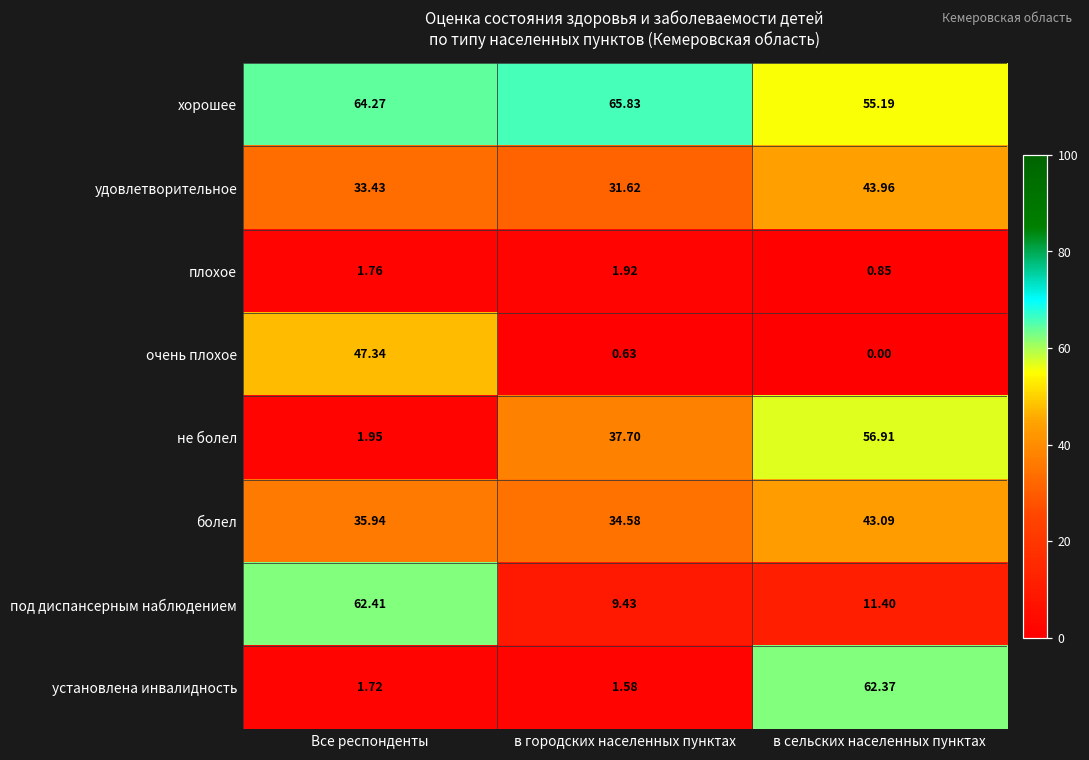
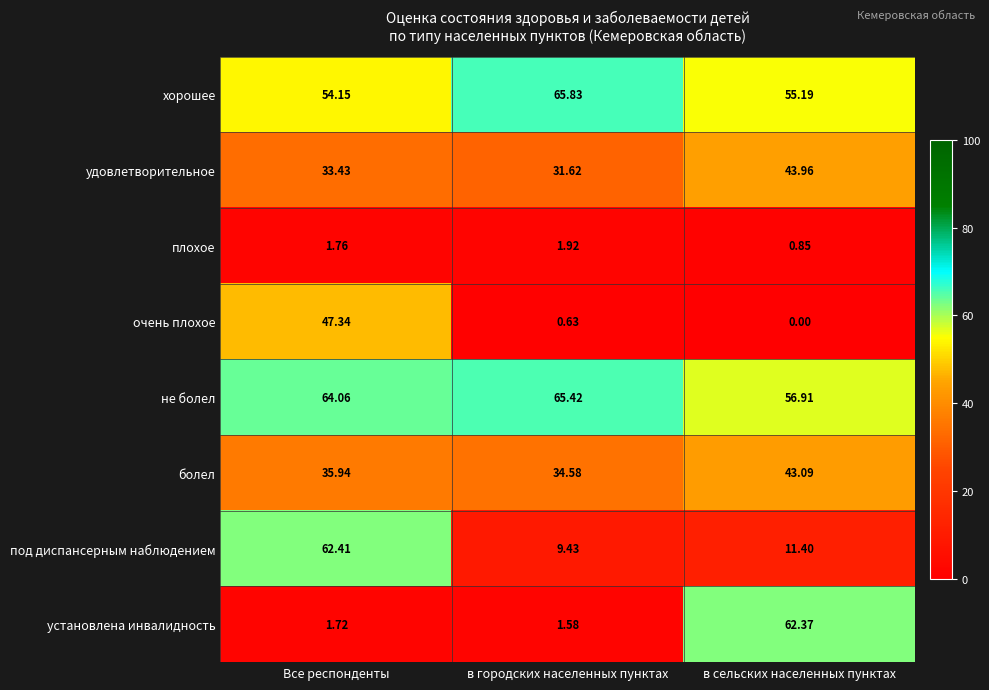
  {
    "хорошее": {
-     "Все респонденты": 64.27,
+     "Все респонденты": 54.15,
      "в городских населенных пунктах": 65.83,
      "в сельских населенных пунктах": 55.19
    },
    "удовлетворительное": {
      "Все респонденты": 33.43,
      "в городских населенных пунктах": 31.62,
      "в сельских населенных пунктах": 43.96
    },
    "плохое": {
      "Все респонденты": 1.76,
      "в городских населенных пунктах": 1.92,
      "в сельских населенных пунктах": 0.85
    },
    "очень плохое": {
      "Все респонденты": 47.34,
      "в городских населенных пунктах": 0.63,
      "в сельских населенных пунктах": 0.00
    },
    "не болел": {
-     "Все респонденты": 1.95,
-     "в городских населенных пунктах": 37.70,
+     "Все респонденты": 64.06,
+     "в городских населенных пунктах": 65.42,
      "в сельских населенных пунктах": 56.91
    },
    "болел": {
      "Все респонденты": 35.94,
      "в городских населенных пунктах": 34.58,
      "в сельских населенных пунктах": 43.09
    },
    "под диспансерным наблюдением": {
      "Все респонденты": 62.41,
      "в городских населенных пунктах": 9.43,
      "в сельских населенных пунктах": 11.40
    },
    "установлена инвалидность": {
      "Все респонденты": 1.72,
      "в городских населенных пунктах": 1.58,
      "в сельских населенных пунктах": 62.37
    }
  }
